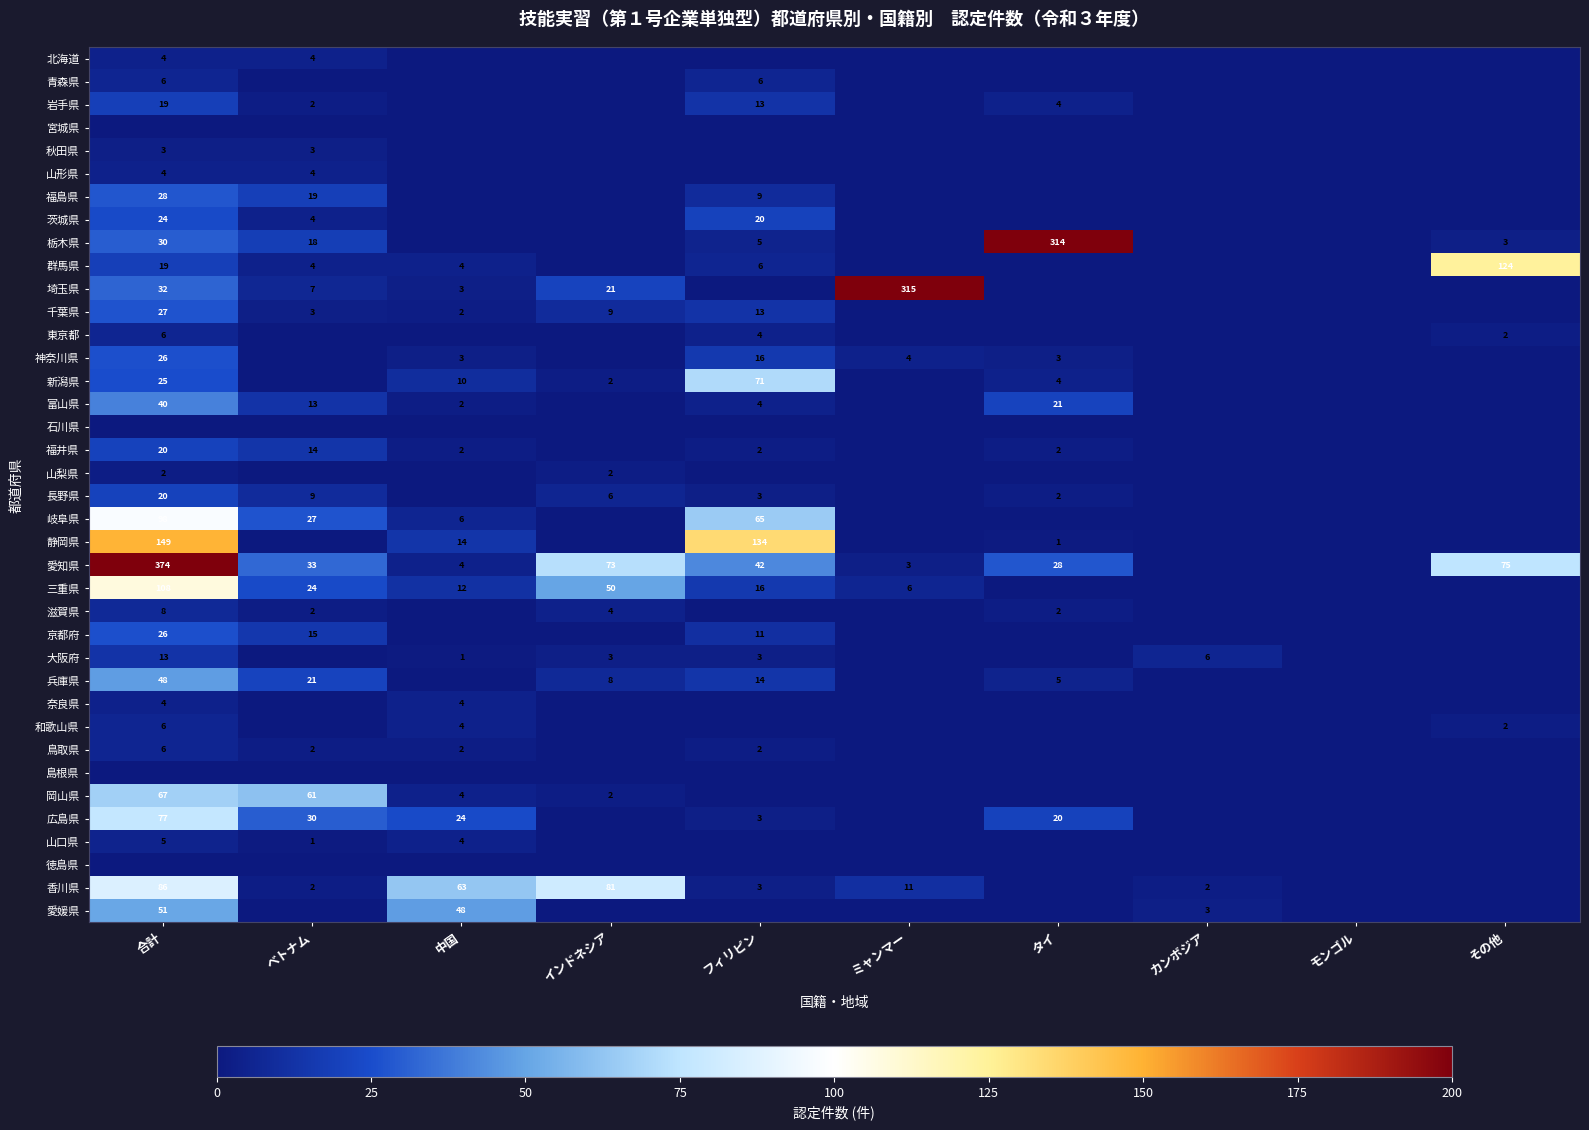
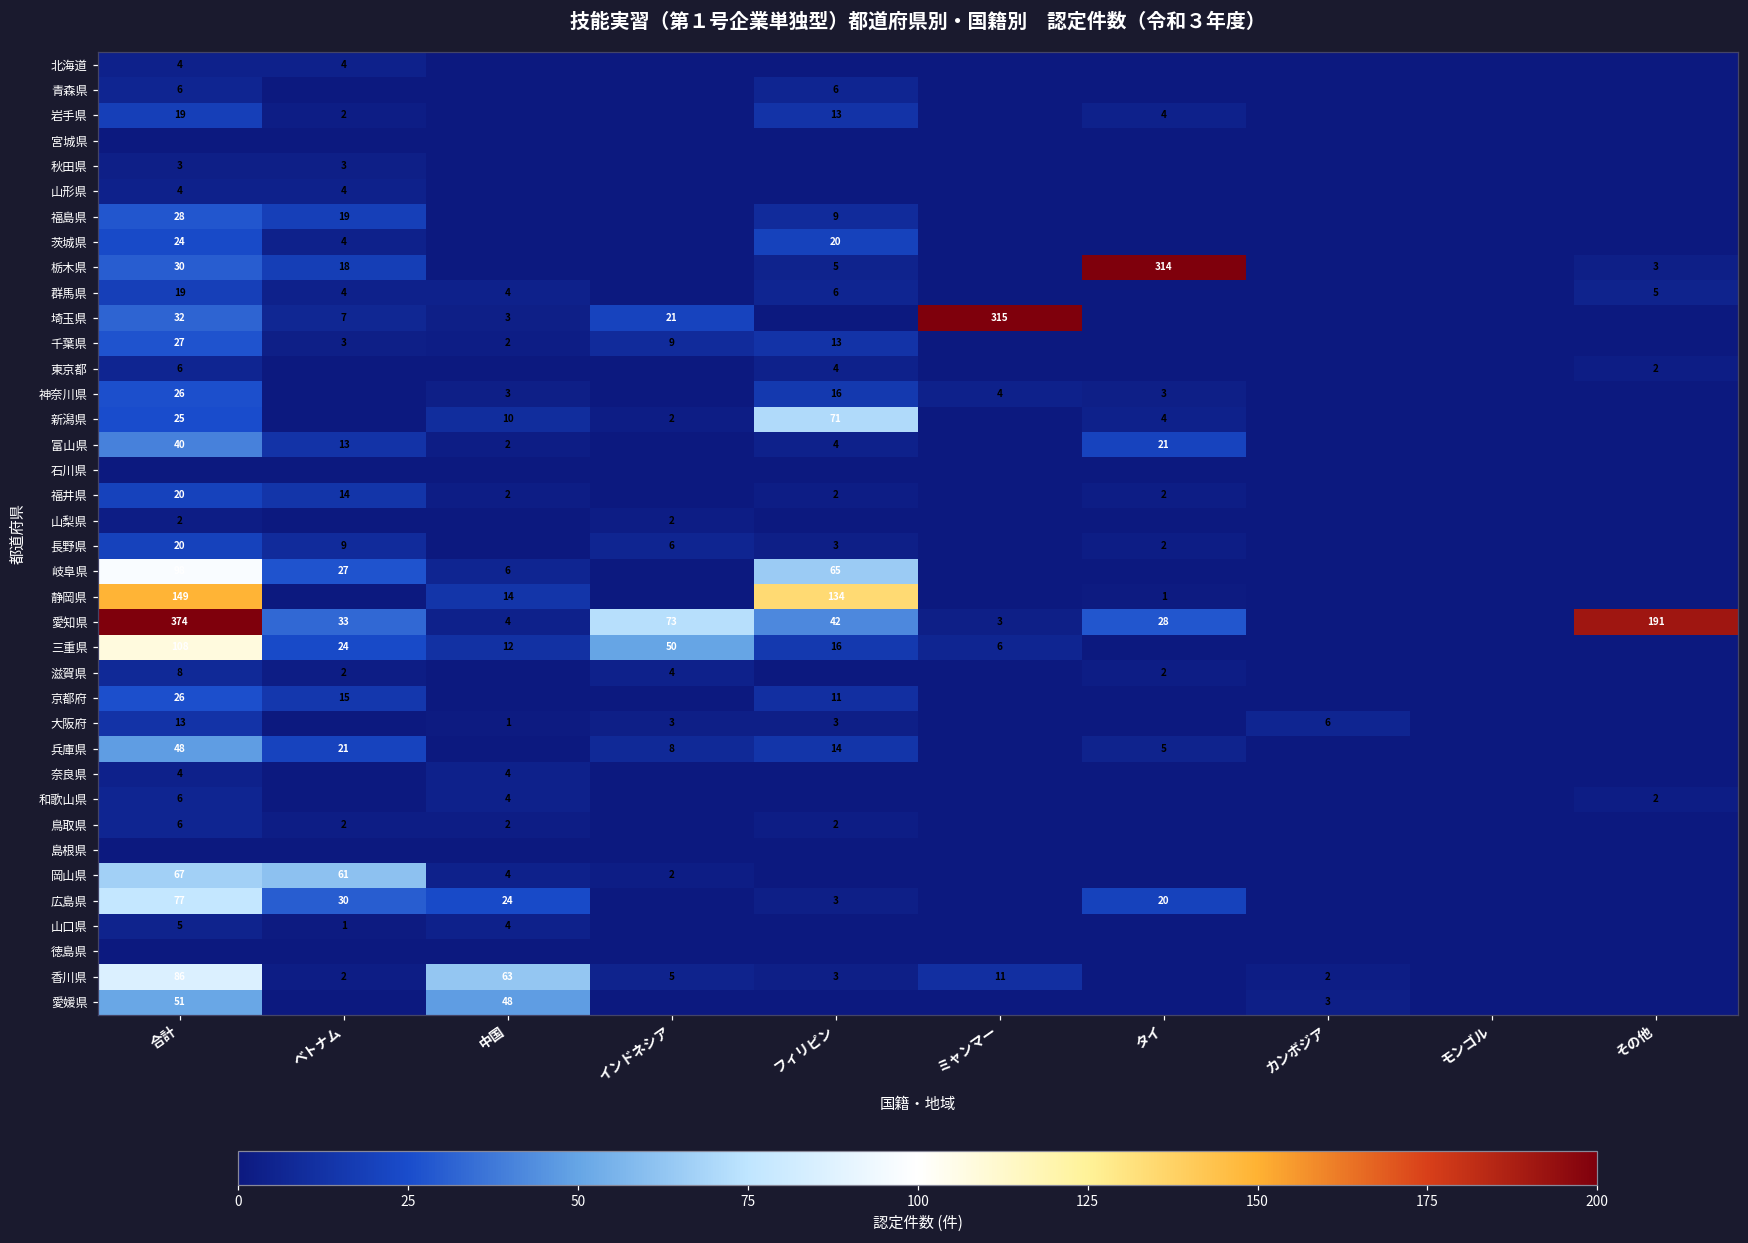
  {
    "北海道": {
      "合計": 4,
      "ベトナム": 4
    },
    "青森県": {
      "合計": 6,
      "フィリピン": 6
    },
    "岩手県": {
      "合計": 19,
      "ベトナム": 2,
      "フィリピン": 13,
      "タイ": 4
    },
    "秋田県": {
      "合計": 3,
      "ベトナム": 3
    },
    "山形県": {
      "合計": 4,
      "ベトナム": 4
    },
    "福島県": {
      "合計": 28,
      "ベトナム": 19,
      "フィリピン": 9
    },
    "茨城県": {
      "合計": 24,
      "ベトナム": 4,
      "フィリピン": 20
    },
    "栃木県": {
      "合計": 30,
      "ベトナム": 18,
      "フィリピン": 5,
      "タイ": 314,
      "その他": 3
    },
    "群馬県": {
      "合計": 19,
      "ベトナム": 4,
      "中国": 4,
      "フィリピン": 6,
-     "その他": 124
+     "その他": 5
    },
    "埼玉県": {
      "合計": 32,
      "ベトナム": 7,
      "中国": 3,
      "インドネシア": 21,
      "ミャンマー": 315
    },
    "千葉県": {
      "合計": 27,
      "ベトナム": 3,
      "中国": 2,
      "インドネシア": 9,
      "フィリピン": 13
    },
    "東京都": {
      "合計": 6,
      "フィリピン": 4,
      "その他": 2
    },
    "神奈川県": {
      "合計": 26,
      "中国": 3,
      "フィリピン": 16,
      "ミャンマー": 4,
      "タイ": 3
    },
    "新潟県": {
      "合計": 25,
      "中国": 10,
      "インドネシア": 2,
      "フィリピン": 71,
      "タイ": 4
    },
    "富山県": {
      "合計": 40,
      "ベトナム": 13,
      "中国": 2,
      "フィリピン": 4,
      "タイ": 21
    },
    "福井県": {
      "合計": 20,
      "ベトナム": 14,
      "中国": 2,
      "フィリピン": 2,
      "タイ": 2
    },
    "山梨県": {
      "合計": 2,
      "インドネシア": 2
    },
    "長野県": {
      "合計": 20,
      "ベトナム": 9,
      "インドネシア": 6,
      "フィリピン": 3,
      "タイ": 2
    },
    "岐阜県": {
      "ベトナム": 27,
      "中国": 6,
      "フィリピン": 65
    },
    "静岡県": {
      "合計": 149,
      "中国": 14,
      "フィリピン": 134,
      "タイ": 1
    },
    "愛知県": {
      "合計": 374,
      "ベトナム": 33,
      "中国": 4,
      "インドネシア": 73,
      "フィリピン": 42,
      "ミャンマー": 3,
      "タイ": 28,
-     "その他": 75
+     "その他": 191
    },
    "三重県": {
      "ベトナム": 24,
      "中国": 12,
      "インドネシア": 50,
      "フィリピン": 16,
      "ミャンマー": 6
    },
    "滋賀県": {
      "合計": 8,
      "ベトナム": 2,
      "インドネシア": 4,
      "タイ": 2
    },
    "京都府": {
      "合計": 26,
      "ベトナム": 15,
      "フィリピン": 11
    },
    "大阪府": {
      "合計": 13,
      "中国": 1,
      "インドネシア": 3,
      "フィリピン": 3,
      "カンボジア": 6
    },
    "兵庫県": {
      "合計": 48,
      "ベトナム": 21,
      "インドネシア": 8,
      "フィリピン": 14,
      "タイ": 5
    },
    "奈良県": {
      "合計": 4,
      "中国": 4
    },
    "和歌山県": {
      "合計": 6,
      "中国": 4,
      "その他": 2
    },
    "鳥取県": {
      "合計": 6,
      "ベトナム": 2,
      "中国": 2,
      "フィリピン": 2
    },
    "岡山県": {
      "合計": 67,
      "ベトナム": 61,
      "中国": 4,
      "インドネシア": 2
    },
    "広島県": {
      "合計": 77,
      "ベトナム": 30,
      "中国": 24,
      "フィリピン": 3,
      "タイ": 20
    },
    "山口県": {
      "合計": 5,
      "ベトナム": 1,
      "中国": 4
    },
    "香川県": {
      "ベトナム": 2,
      "中国": 63,
-     "インドネシア": 81,
+     "インドネシア": 5,
      "フィリピン": 3,
      "ミャンマー": 11,
      "カンボジア": 2
    },
    "愛媛県": {
      "合計": 51,
      "中国": 48,
      "カンボジア": 3
    }
  }
